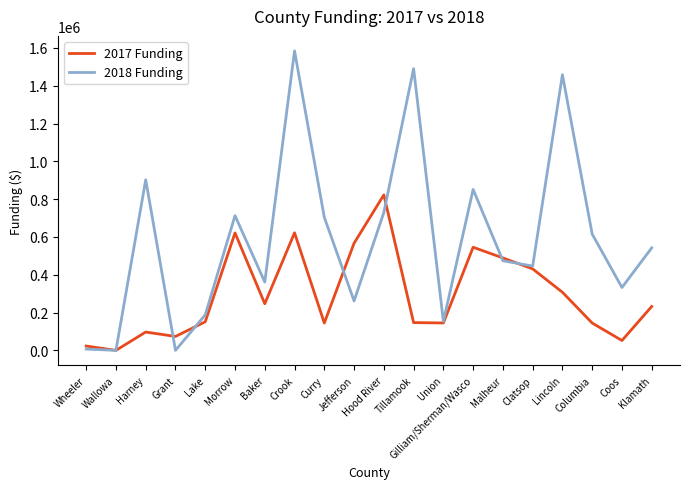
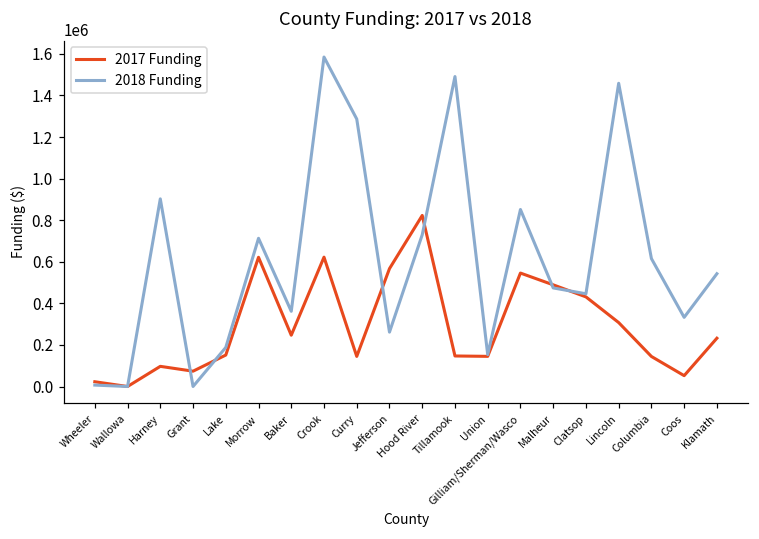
  {
    "2017 Funding": {
      "Wheeler": 20000,
      "Harney": 100000,
      "Grant": 70000,
      "Lake": 150000,
      "Morrow": 620000,
      "Baker": 250000,
      "Crook": 620000,
      "Curry": 140000,
      "Jefferson": 570000,
      "Hood River": 820000,
      "Tillamook": 150000,
      "Gilliam/Sherman/Wasco": 550000,
      "Malheur": 490000,
      "Clatsop": 430000,
      "Lincoln": 310000,
      "Columbia": 140000,
      "Coos": 50000,
      "Klamath": 230000
    },
    "2018 Funding": {
      "Wheeler": 10000,
      "Harney": 900000,
      "Grant": 0,
      "Lake": 190000,
      "Morrow": 710000,
      "Baker": 360000,
      "Crook": 1580000,
-     "Curry": 700000,
+     "Curry": 1290000,
      "Jefferson": 260000,
      "Hood River": 730000,
      "Tillamook": 1490000,
      "Gilliam/Sherman/Wasco": 850000,
      "Malheur": 470000,
      "Clatsop": 450000,
      "Lincoln": 1460000,
      "Columbia": 620000,
      "Coos": 330000,
      "Klamath": 540000
    }
  }
